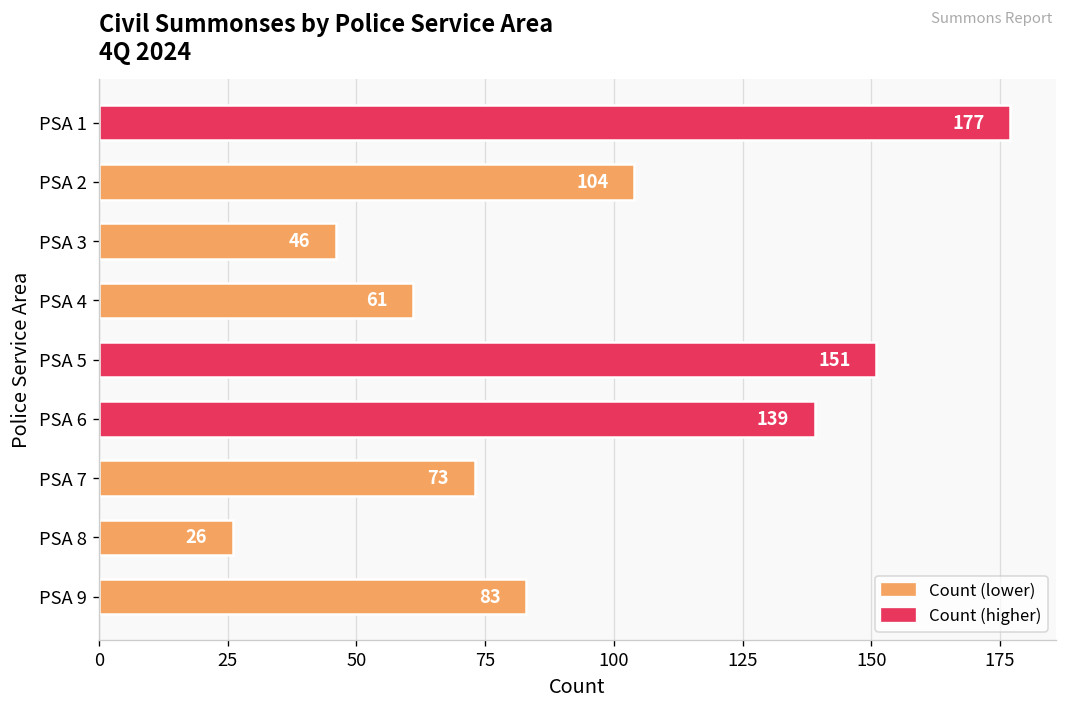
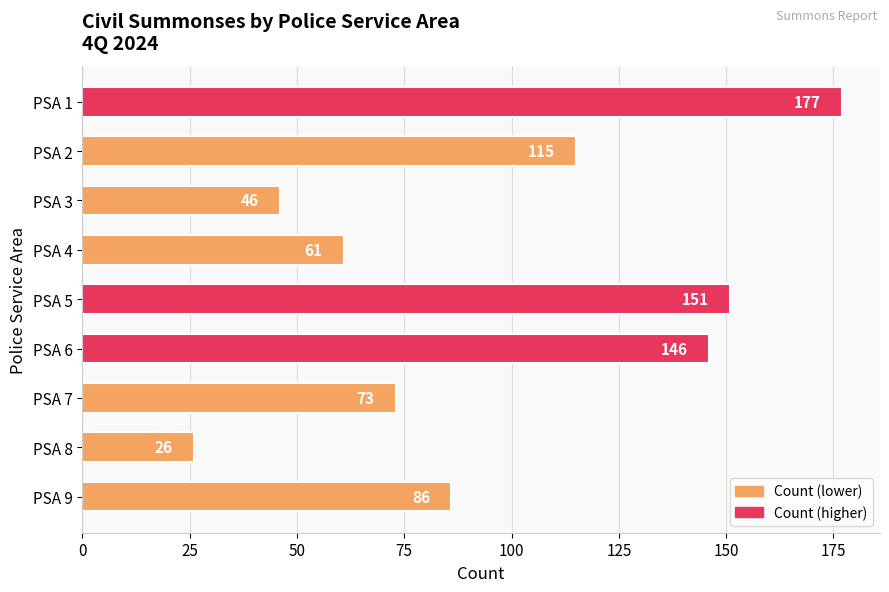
  {
    "PSA 1": 177,
-   "PSA 2": 104,
+   "PSA 2": 115,
    "PSA 3": 46,
    "PSA 4": 61,
    "PSA 5": 151,
-   "PSA 6": 139,
+   "PSA 6": 146,
    "PSA 7": 73,
    "PSA 8": 26,
-   "PSA 9": 83
+   "PSA 9": 86
  }
